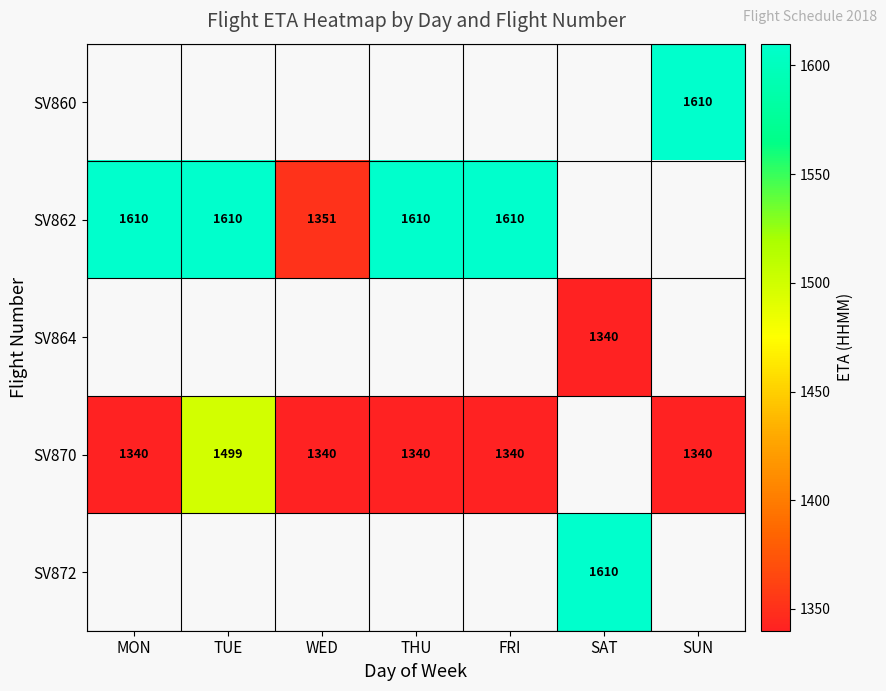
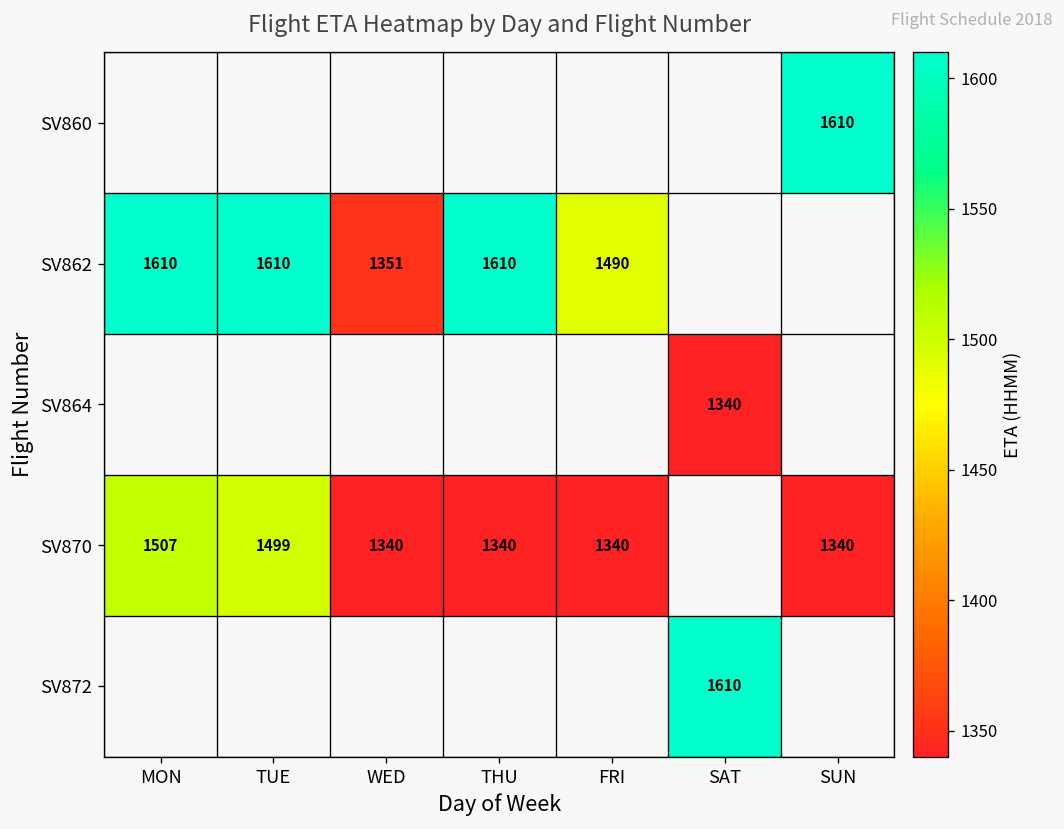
  {
    "SV860": {
      "SUN": 1610
    },
    "SV862": {
      "MON": 1610,
      "TUE": 1610,
      "WED": 1351,
      "THU": 1610,
-     "FRI": 1610
+     "FRI": 1490
    },
    "SV864": {
      "SAT": 1340
    },
    "SV870": {
-     "MON": 1340,
+     "MON": 1507,
      "TUE": 1499,
      "WED": 1340,
      "THU": 1340,
      "FRI": 1340,
      "SUN": 1340
    },
    "SV872": {
      "SAT": 1610
    }
  }
